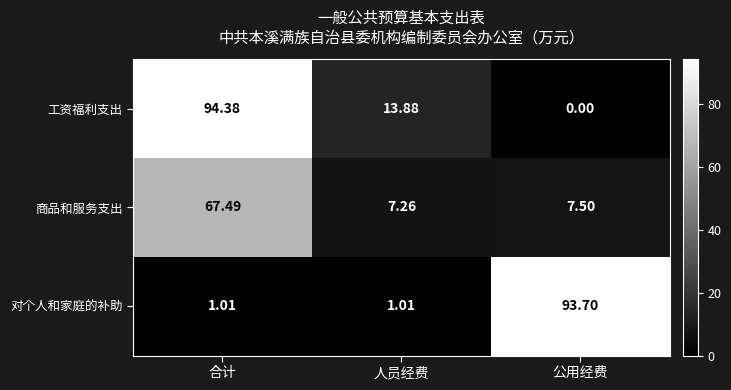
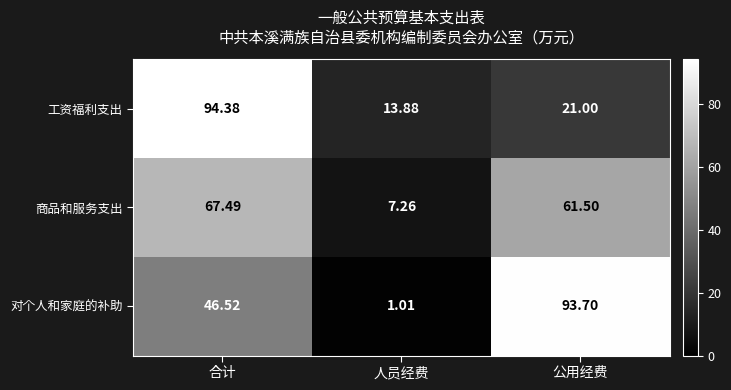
  {
    "工资福利支出": {
      "合计": 94.38,
      "人员经费": 13.88,
-     "公用经费": 0.00
+     "公用经费": 21.00
    },
    "商品和服务支出": {
      "合计": 67.49,
      "人员经费": 7.26,
-     "公用经费": 7.50
+     "公用经费": 61.50
    },
    "对个人和家庭的补助": {
-     "合计": 1.01,
+     "合计": 46.52,
      "人员经费": 1.01,
      "公用经费": 93.70
    }
  }
